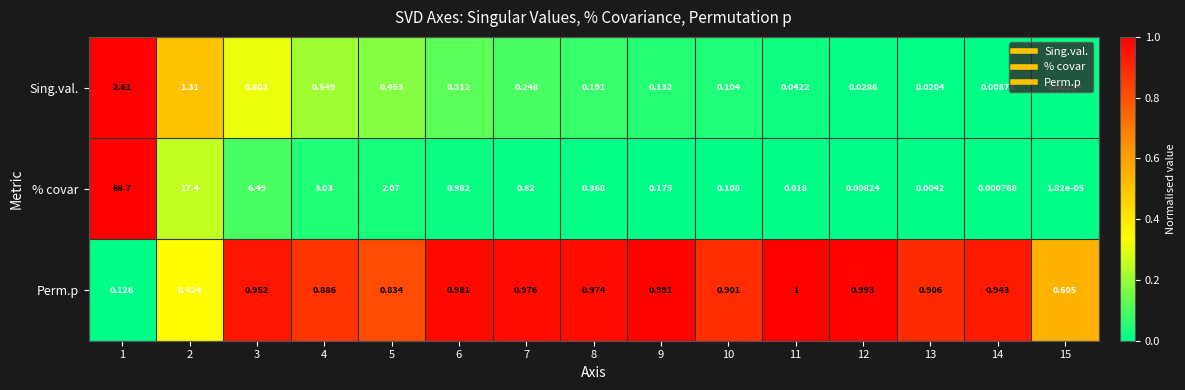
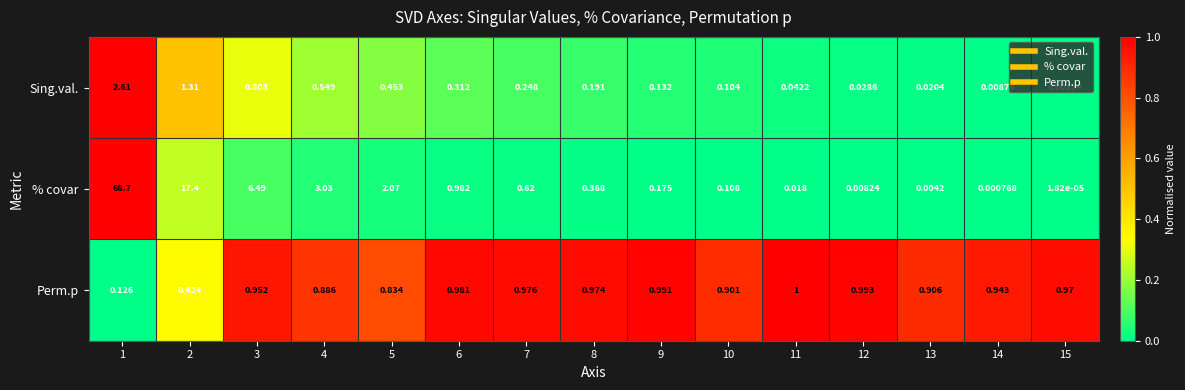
  {
    "Sing.val.": {
      "1": "2.61",
      "2": "1.31",
      "3": "0.803",
      "4": "0.549",
      "5": "0.453",
      "6": "0.312",
      "7": "0.248",
      "8": "0.191",
      "9": "0.132",
      "10": "0.104",
      "11": "0.0422",
      "12": "0.0286",
      "13": "0.0204"
    },
    "% covar": {
      "1": "68.7",
      "2": "17.4",
      "3": "6.49",
      "4": "3.03",
      "5": "2.07",
      "6": "0.982",
      "7": "0.62",
      "8": "0.368",
      "9": "0.175",
      "10": "0.108",
      "11": "0.018",
      "12": "0.00824",
      "13": "0.0042",
      "14": "0.000768",
      "15": "1.82e-05"
    },
    "Perm.p": {
      "1": "0.126",
      "2": "0.424",
      "3": "0.952",
      "4": "0.886",
      "5": "0.834",
      "6": "0.981",
      "7": "0.976",
      "8": "0.974",
      "9": "0.991",
      "10": "0.901",
      "11": "1",
      "12": "0.993",
      "13": "0.906",
      "14": "0.943",
-     "15": "0.605"
+     "15": "0.97"
    }
  }
